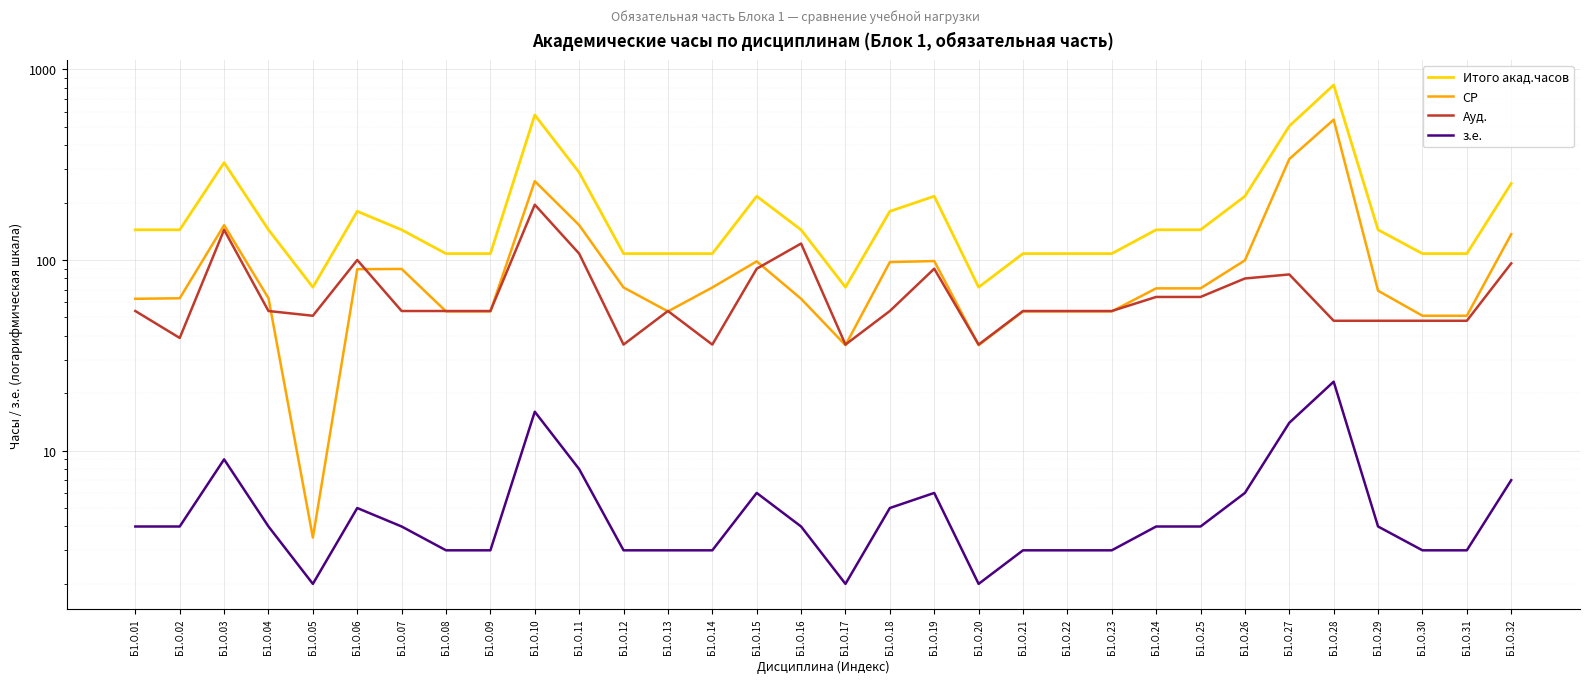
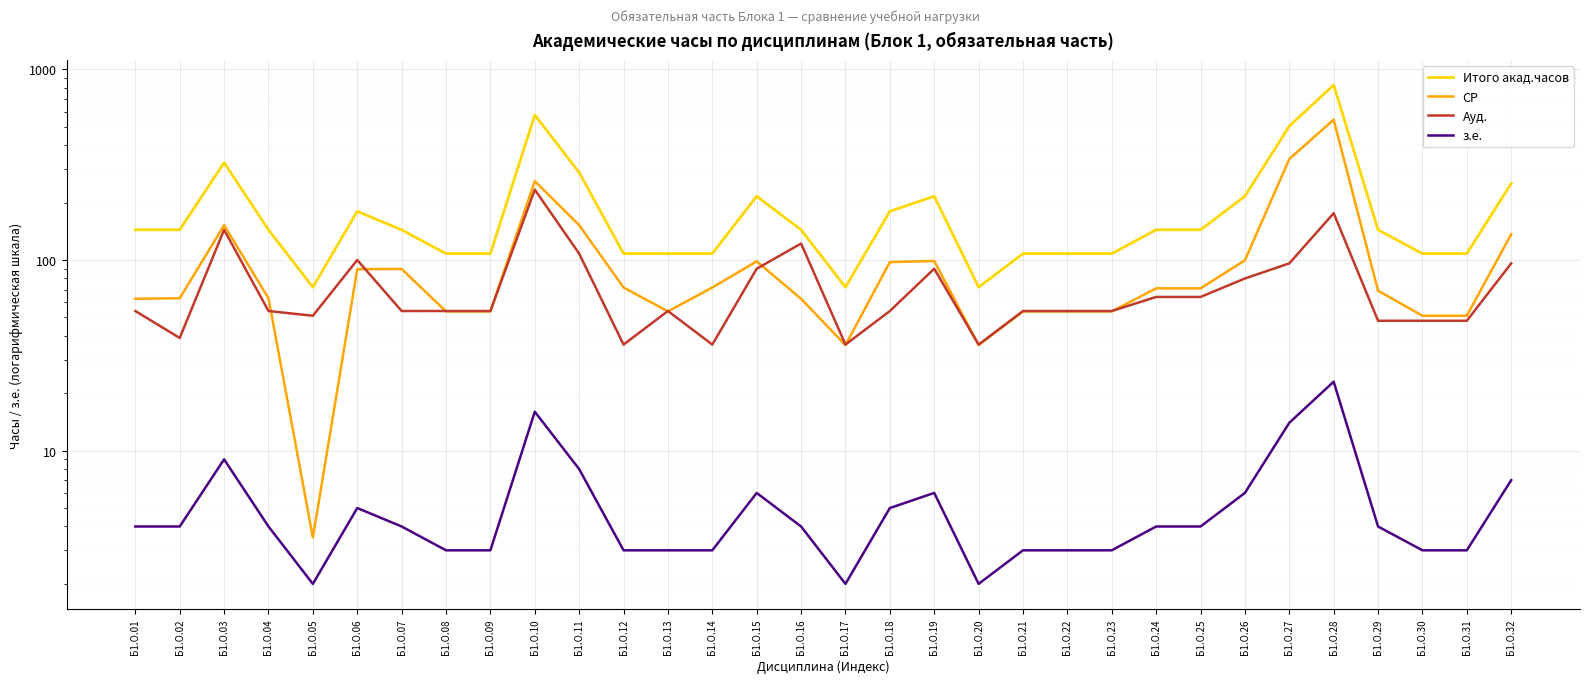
  {
    "Ауд.": {
      "Б1.О.01": 54,
      "Б1.О.02": 39,
      "Б1.О.03": 140,
      "Б1.О.04": 54,
      "Б1.О.05": 51,
      "Б1.О.06": 100,
      "Б1.О.07": 54,
-     "Б1.О.10": 200,
+     "Б1.О.10": 230,
      "Б1.О.11": 110,
      "Б1.О.12": 36,
      "Б1.О.14": 36,
      "Б1.О.15": 90,
      "Б1.О.16": 120,
      "Б1.О.18": 54,
      "Б1.О.19": 90,
      "Б1.О.24": 64,
      "Б1.О.25": 64,
      "Б1.О.26": 80,
-     "Б1.О.27": 80,
-     "Б1.О.28": 48,
+     "Б1.О.27": 100,
+     "Б1.О.28": 180,
      "Б1.О.29": 48,
      "Б1.О.30": 48,
      "Б1.О.31": 48,
      "Б1.О.32": 100
    },
    "з.е.": {
      "Б1.О.01": 4,
      "Б1.О.02": 4,
      "Б1.О.03": 9,
      "Б1.О.04": 4,
      "Б1.О.05": 2,
      "Б1.О.06": 5,
      "Б1.О.07": 4,
      "Б1.О.08": 3,
      "Б1.О.09": 3,
      "Б1.О.10": 16,
      "Б1.О.11": 8,
      "Б1.О.12": 3,
      "Б1.О.13": 3,
      "Б1.О.14": 3,
      "Б1.О.15": 6,
      "Б1.О.16": 4,
      "Б1.О.17": 2,
      "Б1.О.18": 5,
      "Б1.О.19": 6,
      "Б1.О.20": 2,
      "Б1.О.21": 3,
      "Б1.О.22": 3,
      "Б1.О.23": 3,
      "Б1.О.24": 4,
      "Б1.О.25": 4,
      "Б1.О.26": 6,
      "Б1.О.27": 14,
      "Б1.О.28": 23,
      "Б1.О.29": 4,
      "Б1.О.30": 3,
      "Б1.О.31": 3,
      "Б1.О.32": 7
    }
  }
